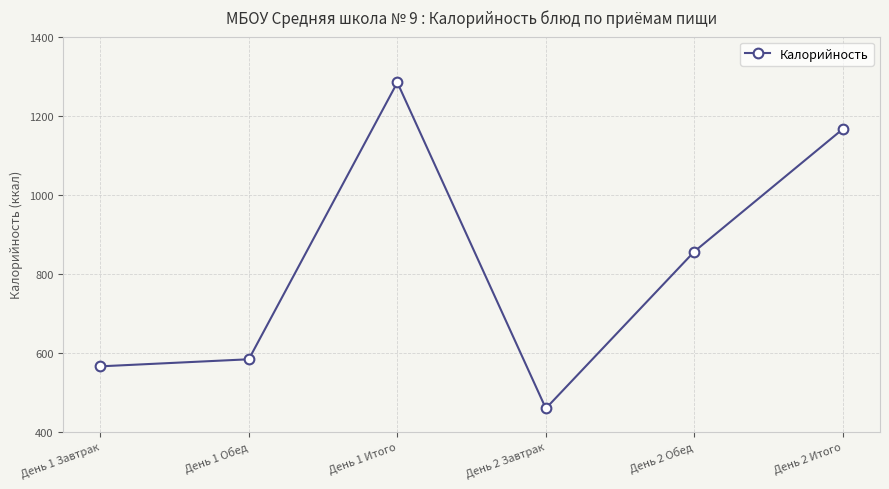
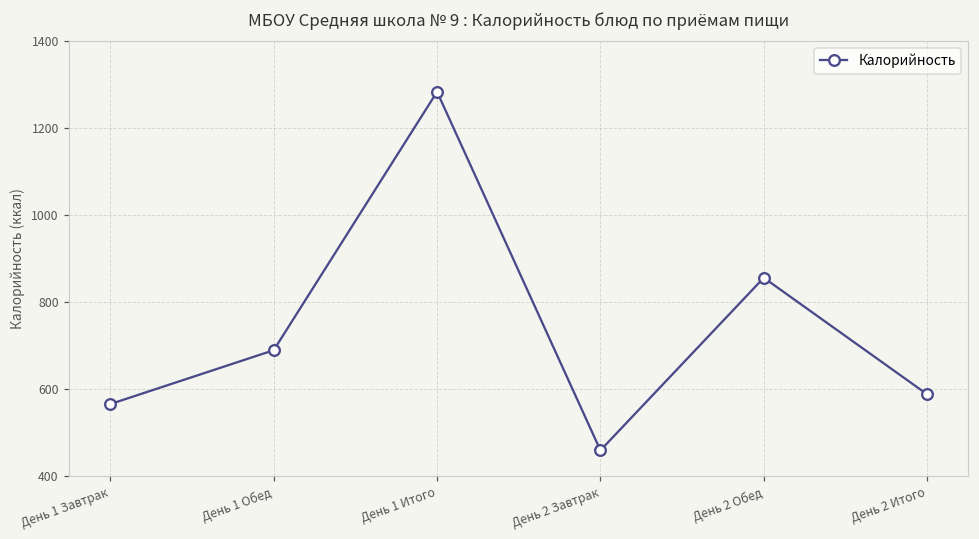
  {
    "День 1 Завтрак": 570,
-   "День 1 Обед": 580,
+   "День 1 Обед": 690,
    "День 1 Итого": 1280,
    "День 2 Завтрак": 460,
    "День 2 Обед": 860,
-   "День 2 Итого": 1170
+   "День 2 Итого": 590
  }
